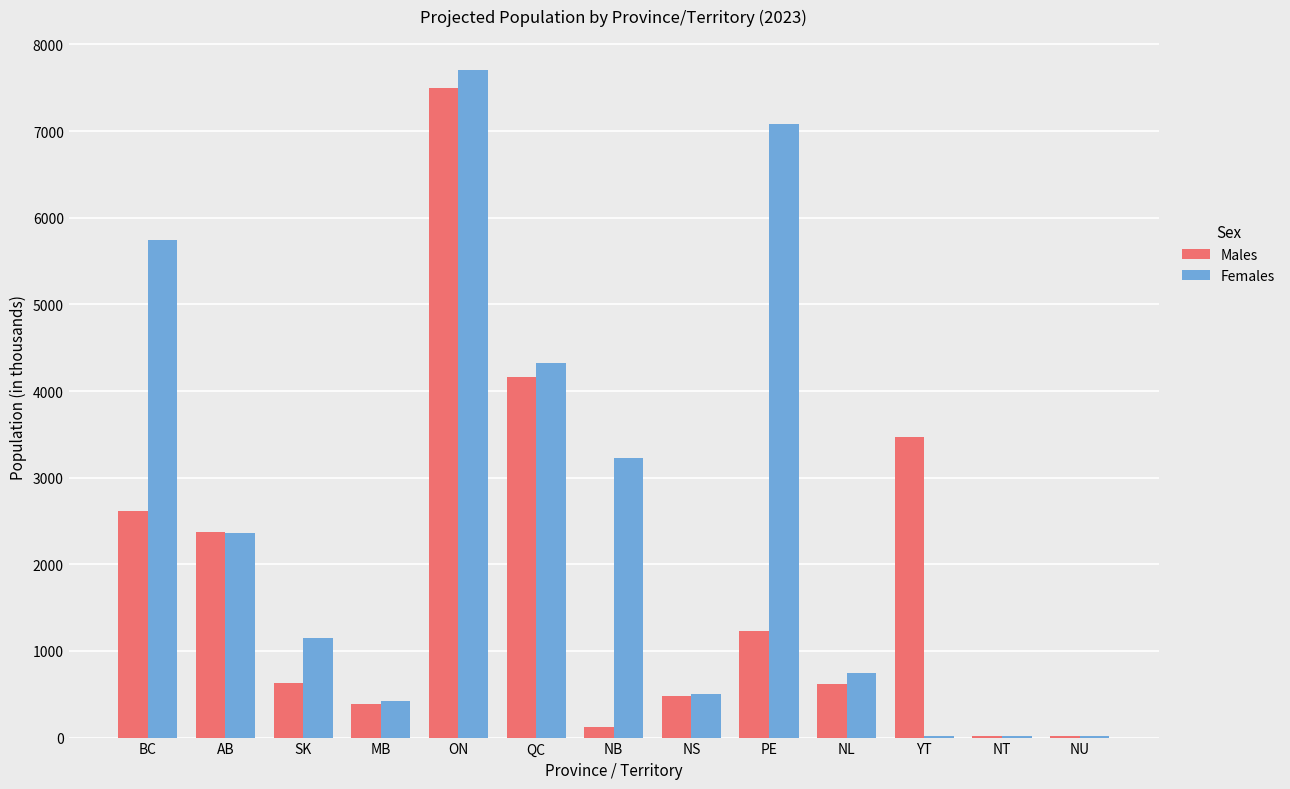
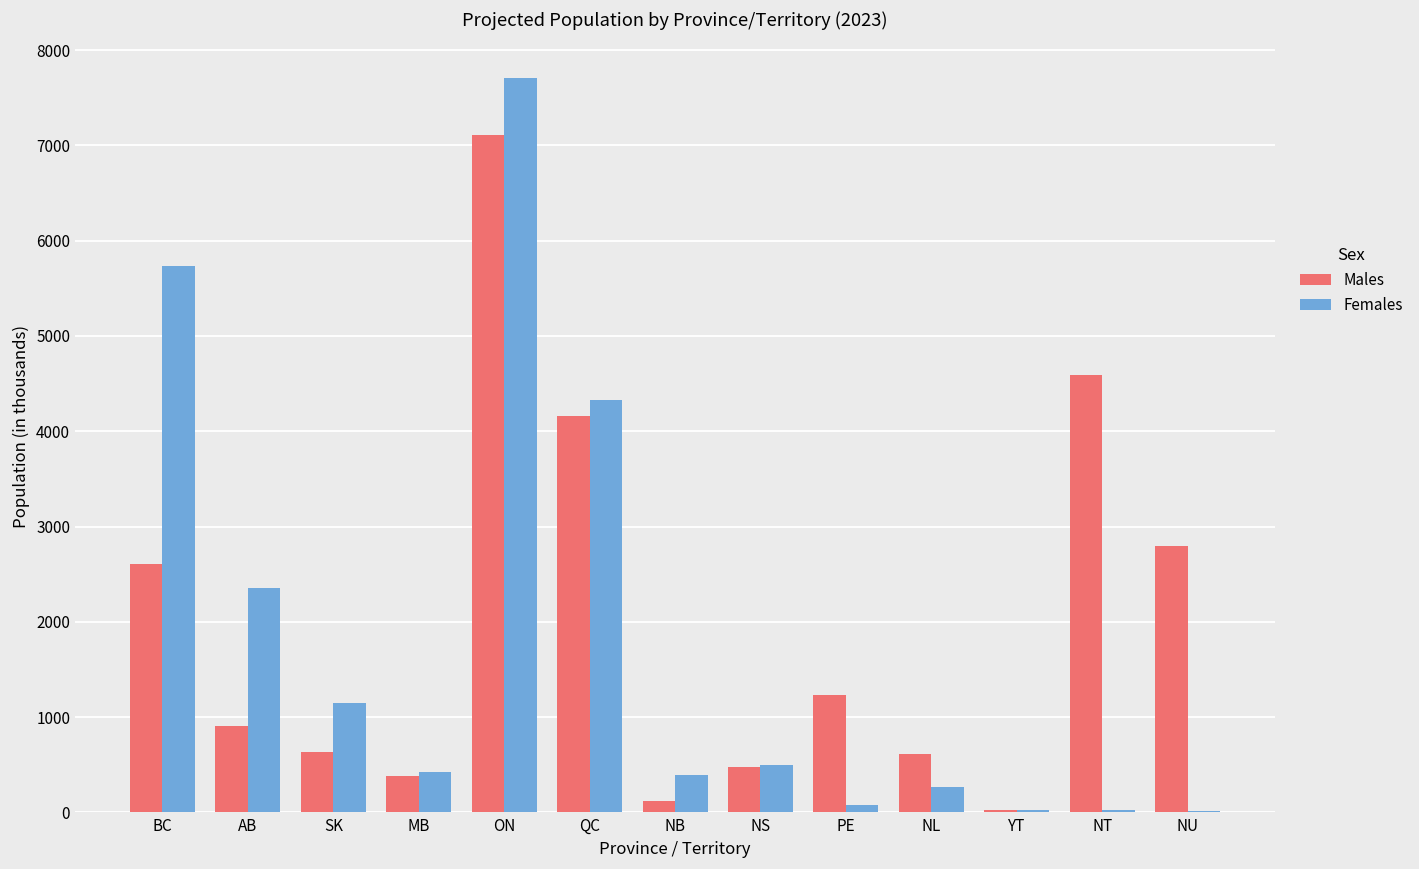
  {
    "Males": {
      "BC": 2600,
-     "AB": 2400,
+     "AB": 900,
      "SK": 600,
      "MB": 400,
-     "ON": 7500,
+     "ON": 7100,
      "QC": 4200,
      "NB": 100,
      "NS": 500,
      "PE": 1200,
      "NL": 600,
-     "YT": 3500,
-     "NT": 0,
-     "NU": 0
+     "YT": 0,
+     "NT": 4600,
+     "NU": 2800
    },
    "Females": {
      "BC": 5700,
      "AB": 2400,
      "SK": 1200,
      "MB": 400,
      "ON": 7700,
      "QC": 4300,
-     "NB": 3200,
+     "NB": 400,
      "NS": 500,
-     "PE": 7100,
-     "NL": 700
+     "PE": 100,
+     "NL": 300
    }
  }
